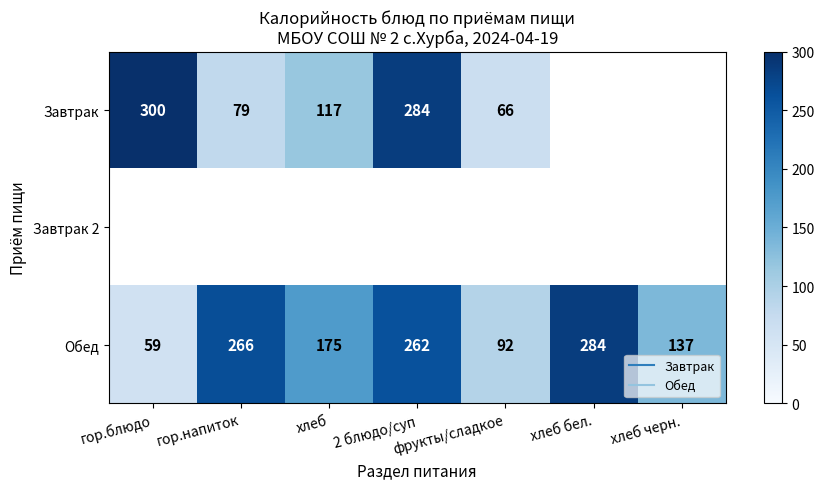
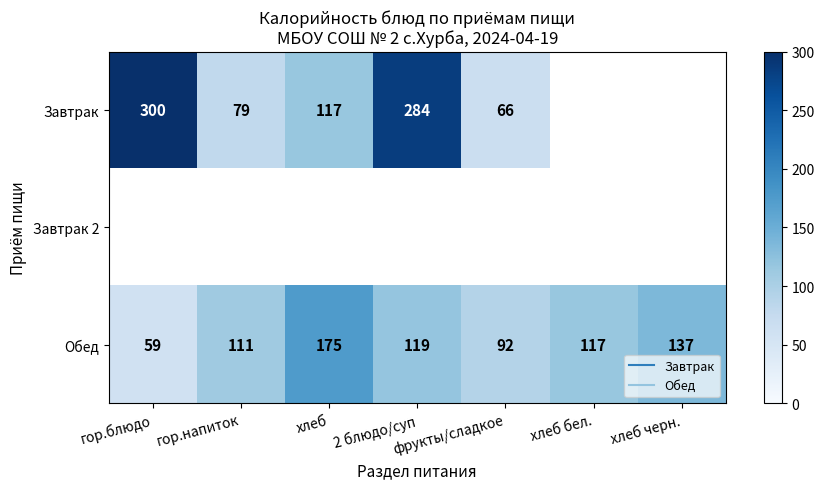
  {
    "Завтрак": {
      "гор.блюдо": 300,
      "гор.напиток": 79,
      "хлеб": 117,
      "2 блюдо/суп": 284,
      "фрукты/сладкое": 66
    },
    "Обед": {
      "гор.блюдо": 59,
-     "гор.напиток": 266,
+     "гор.напиток": 111,
      "хлеб": 175,
-     "2 блюдо/суп": 262,
+     "2 блюдо/суп": 119,
      "фрукты/сладкое": 92,
-     "хлеб бел.": 284,
+     "хлеб бел.": 117,
      "хлеб черн.": 137
    }
  }
